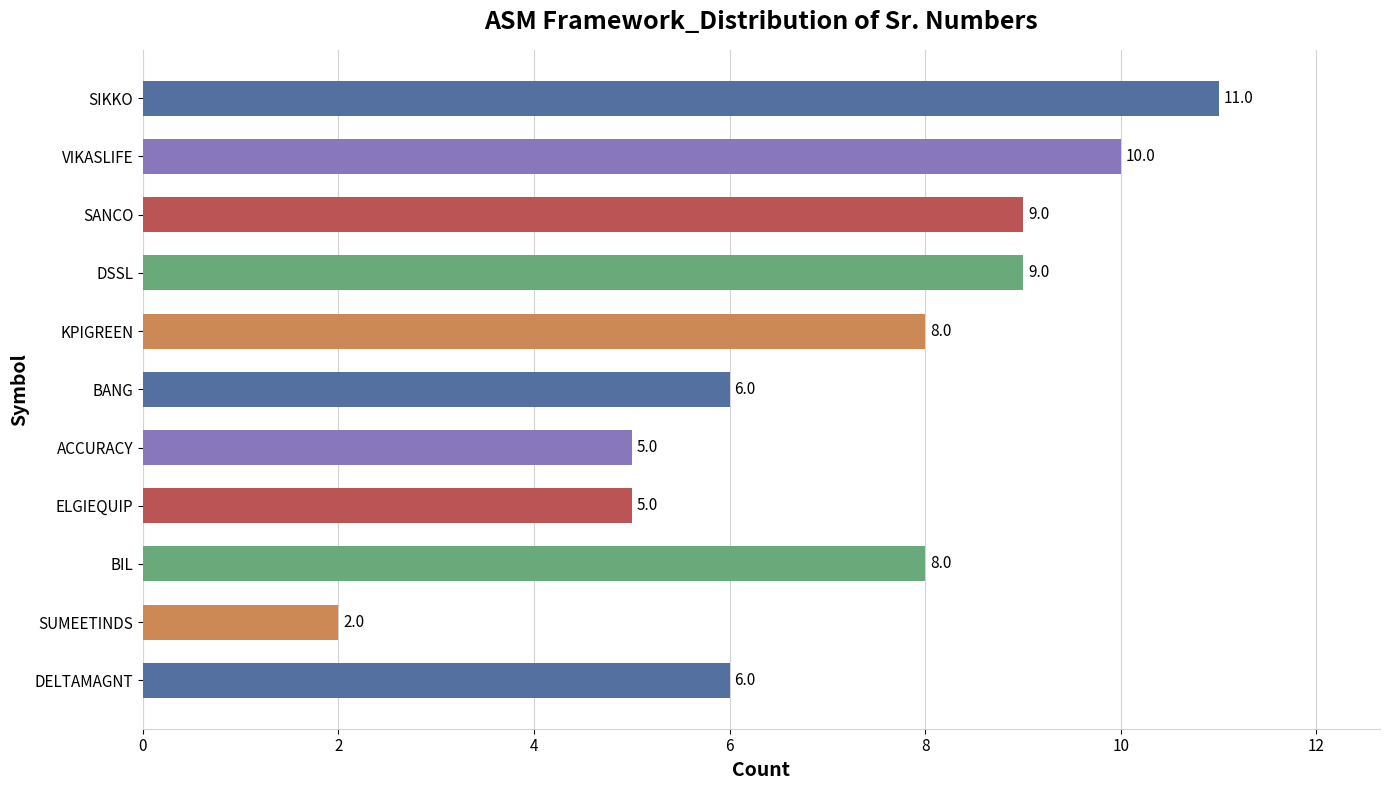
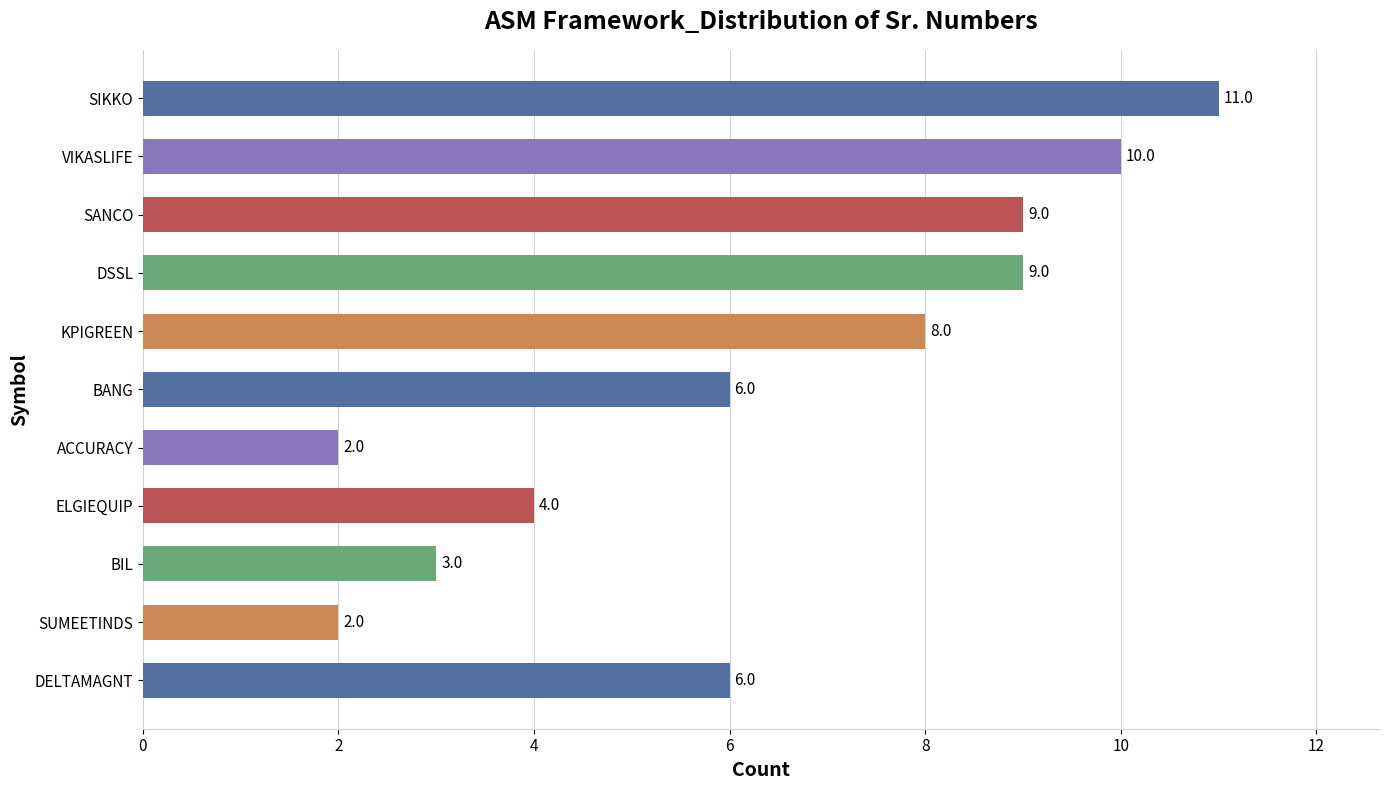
  {
    "SIKKO": 11.0,
    "VIKASLIFE": 10.0,
    "SANCO": 9.0,
    "DSSL": 9.0,
    "KPIGREEN": 8.0,
    "BANG": 6.0,
-   "ACCURACY": 5.0,
-   "ELGIEQUIP": 5.0,
-   "BIL": 8.0,
+   "ACCURACY": 2.0,
+   "ELGIEQUIP": 4.0,
+   "BIL": 3.0,
    "SUMEETINDS": 2.0,
    "DELTAMAGNT": 6.0
  }
